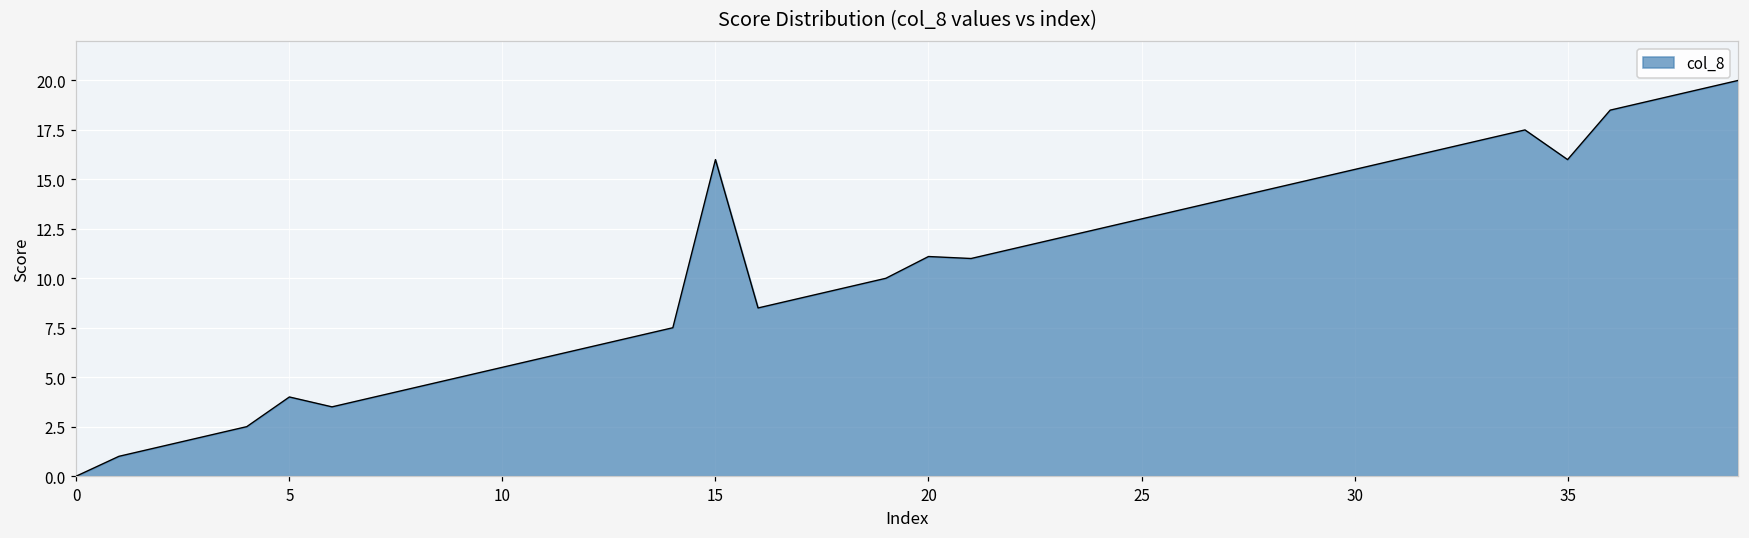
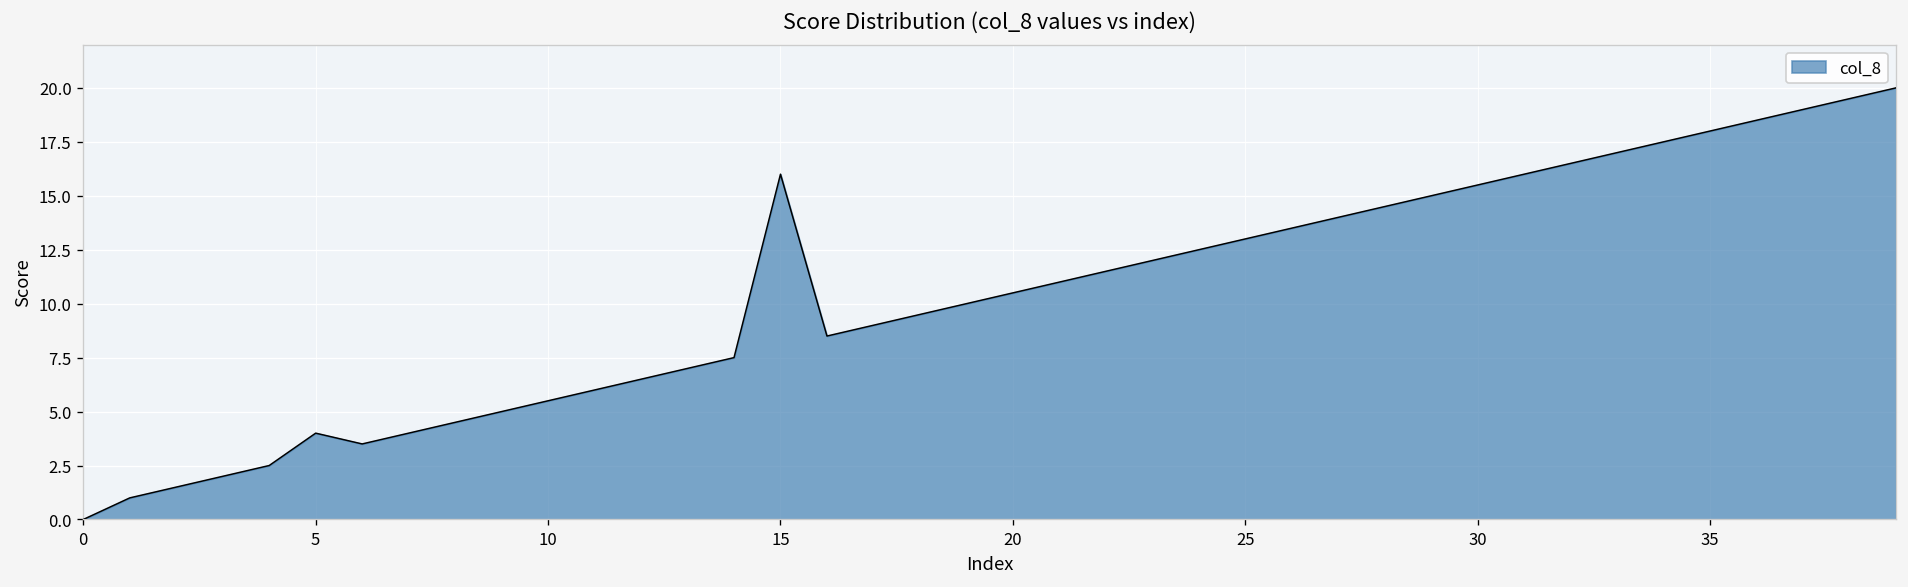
  {
    "0": 0.0,
    "5": 4.0,
    "10": 5.5,
    "15": 16.0,
-   "20": 11.1,
+   "20": 10.5,
    "25": 13.0,
    "30": 15.5,
-   "35": 16
+   "35": 18
  }
